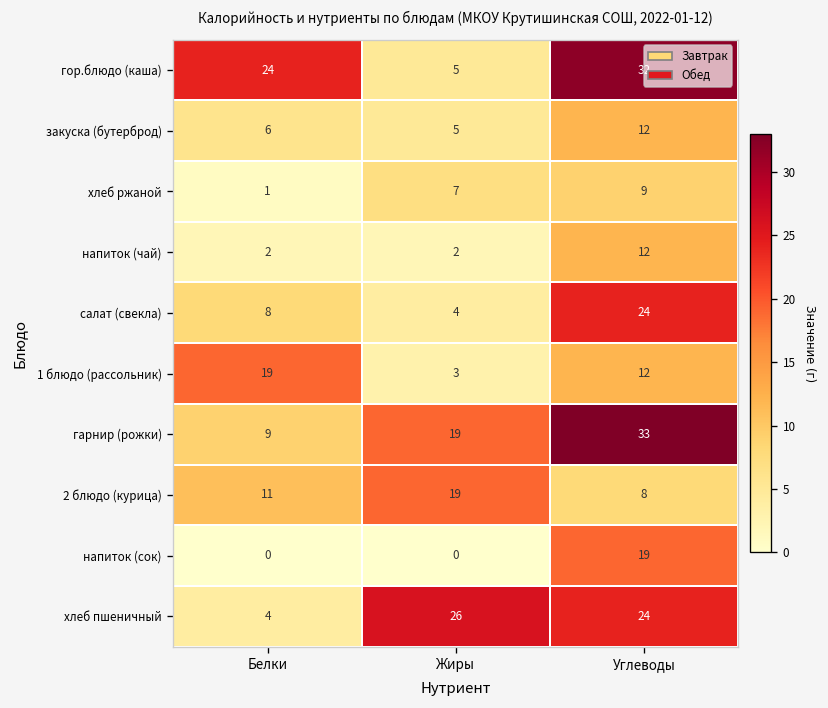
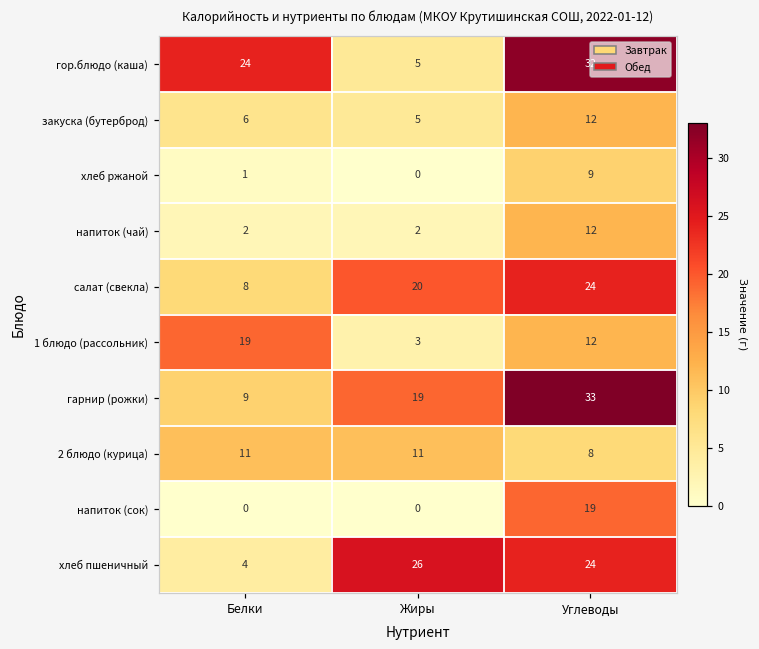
  {
    "гор.блюдо (каша)": {
      "Белки": 24,
      "Жиры": 5
    },
    "закуска (бутерброд)": {
      "Белки": 6,
      "Жиры": 5,
      "Углеводы": 12
    },
    "хлеб ржаной": {
      "Белки": 1,
-     "Жиры": 7,
+     "Жиры": 0,
      "Углеводы": 9
    },
    "напиток (чай)": {
      "Белки": 2,
      "Жиры": 2,
      "Углеводы": 12
    },
    "салат (свекла)": {
      "Белки": 8,
-     "Жиры": 4,
+     "Жиры": 20,
      "Углеводы": 24
    },
    "1 блюдо (рассольник)": {
      "Белки": 19,
      "Жиры": 3,
      "Углеводы": 12
    },
    "гарнир (рожки)": {
      "Белки": 9,
      "Жиры": 19,
      "Углеводы": 33
    },
    "2 блюдо (курица)": {
      "Белки": 11,
-     "Жиры": 19,
+     "Жиры": 11,
      "Углеводы": 8
    },
    "напиток (сок)": {
      "Белки": 0,
      "Жиры": 0,
      "Углеводы": 19
    },
    "хлеб пшеничный": {
      "Белки": 4,
      "Жиры": 26,
      "Углеводы": 24
    }
  }
